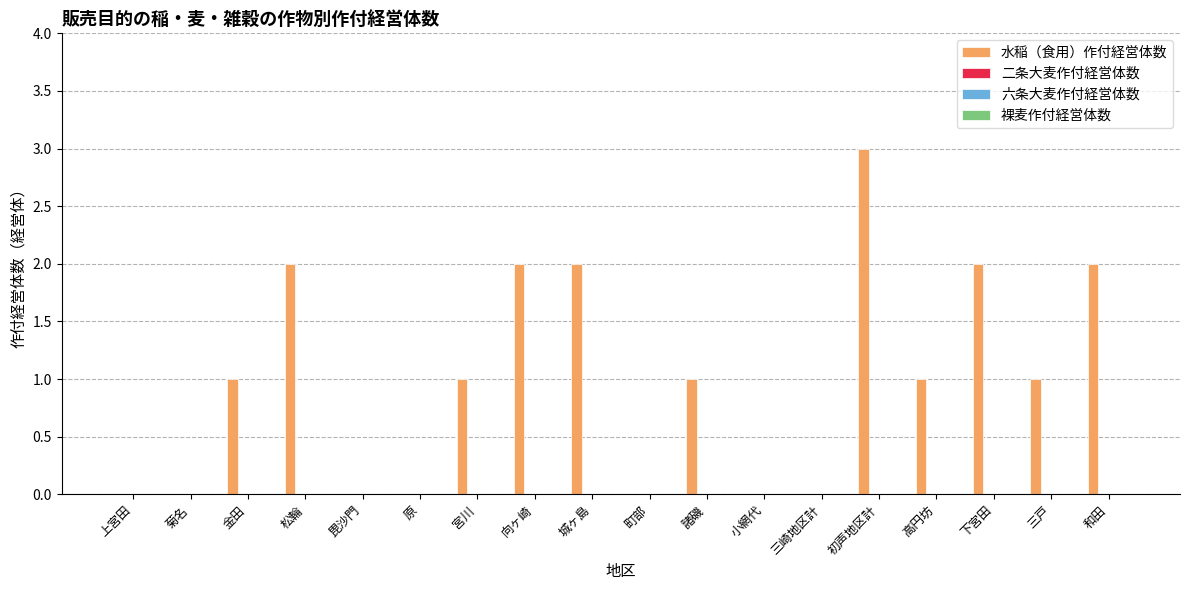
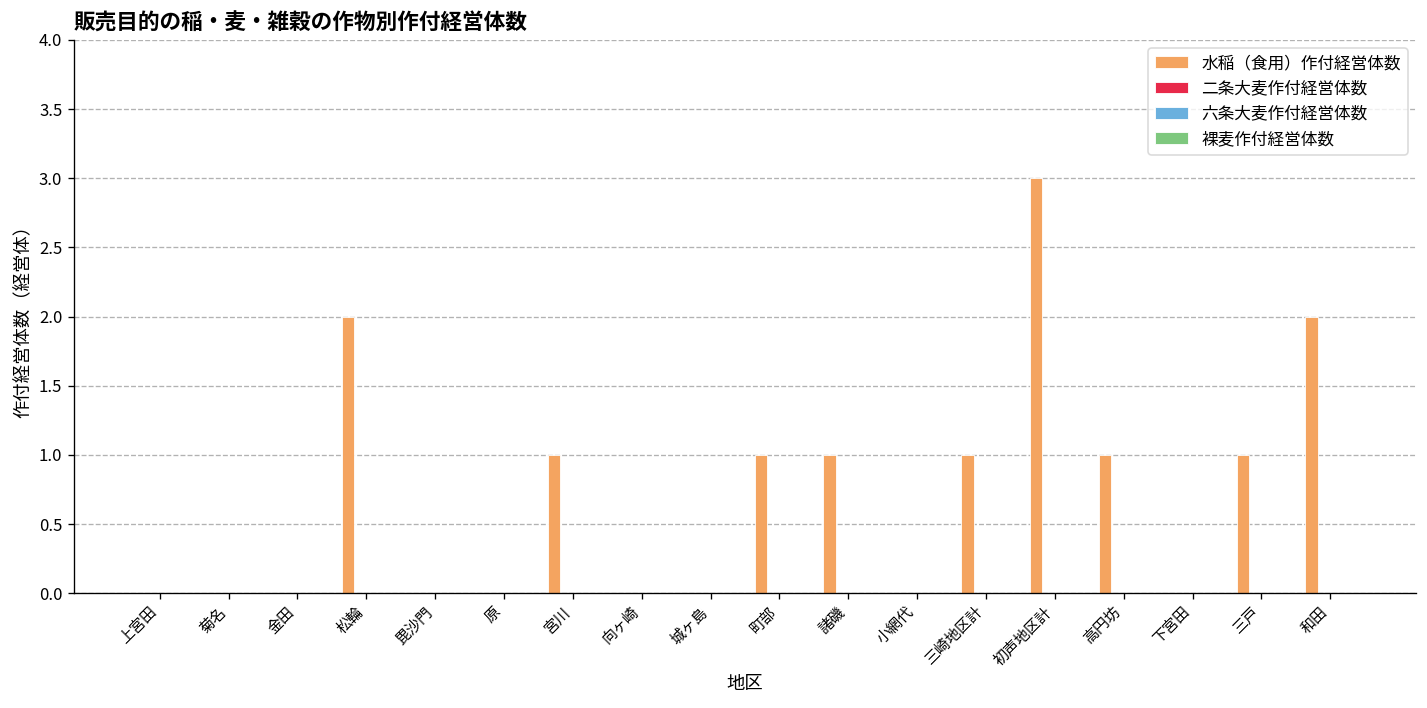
  {
    "水稲（食用）作付経営体数": {
      "上宮田": 0,
      "菊名": 0,
-     "金田": 1,
+     "金田": 0,
      "松輪": 2,
      "毘沙門": 0,
      "原": 0,
      "宮川": 1,
-     "向ヶ崎": 2,
-     "城ヶ島": 2,
-     "町部": 0,
+     "向ヶ崎": 0,
+     "城ヶ島": 0,
+     "町部": 1,
      "諸磯": 1,
      "小網代": 0,
-     "三崎地区計": 0,
+     "三崎地区計": 1,
      "初声地区計": 3,
      "高円坊": 1,
-     "下宮田": 2,
+     "下宮田": 0,
      "三戸": 1,
      "和田": 2
    },
    "二条大麦作付経営体数": {
      "上宮田": 0,
      "菊名": 0,
      "金田": 0,
      "松輪": 0,
      "毘沙門": 0,
      "原": 0,
      "宮川": 0,
      "向ヶ崎": 0,
      "城ヶ島": 0,
      "町部": 0,
      "諸磯": 0,
      "小網代": 0,
      "三崎地区計": 0,
      "初声地区計": 0,
      "高円坊": 0,
      "下宮田": 0,
      "三戸": 0,
      "和田": 0
    },
    "六条大麦作付経営体数": {
      "上宮田": 0,
      "菊名": 0,
      "金田": 0,
      "松輪": 0,
      "毘沙門": 0,
      "原": 0,
      "宮川": 0,
      "向ヶ崎": 0,
      "城ヶ島": 0,
      "町部": 0,
      "諸磯": 0,
      "小網代": 0,
      "三崎地区計": 0,
      "初声地区計": 0,
      "高円坊": 0,
      "下宮田": 0,
      "三戸": 0,
      "和田": 0
    },
    "裸麦作付経営体数": {
      "上宮田": 0,
      "菊名": 0,
      "金田": 0,
      "松輪": 0,
      "毘沙門": 0,
      "原": 0,
      "宮川": 0,
      "向ヶ崎": 0,
      "城ヶ島": 0,
      "町部": 0,
      "諸磯": 0,
      "小網代": 0,
      "三崎地区計": 0,
      "初声地区計": 0,
      "高円坊": 0,
      "下宮田": 0,
      "三戸": 0,
      "和田": 0
    }
  }
